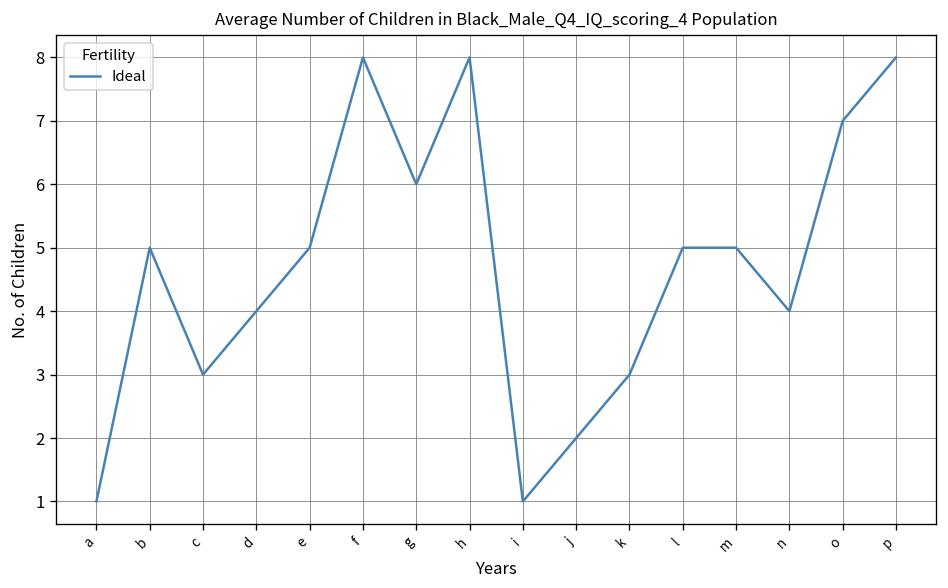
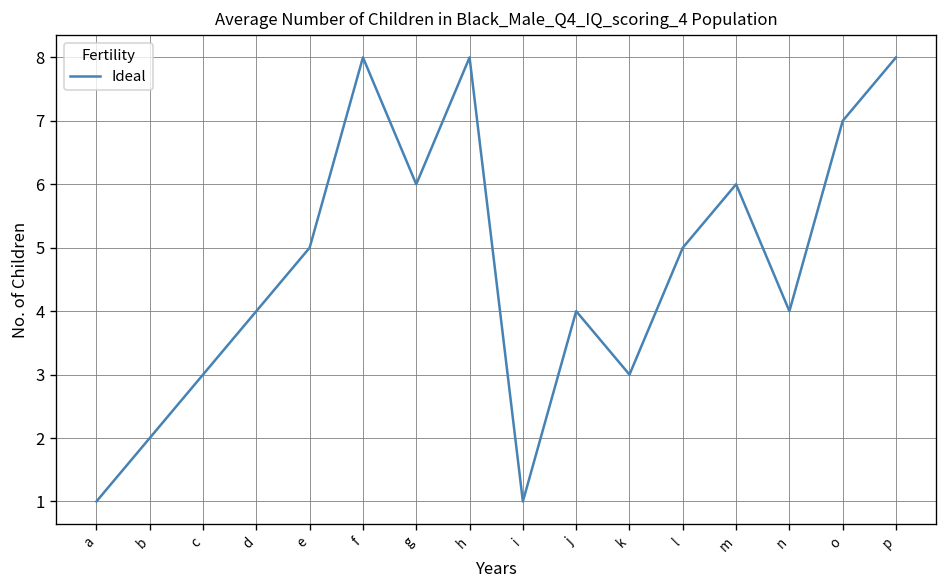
  {
    "a": 1,
-   "b": 5,
+   "b": 2,
    "c": 3,
    "d": 4,
    "e": 5,
    "f": 8,
    "g": 6,
    "h": 8,
    "i": 1,
-   "j": 2,
+   "j": 4,
    "k": 3,
    "l": 5,
-   "m": 5,
+   "m": 6,
    "n": 4,
    "o": 7,
    "p": 8
  }
